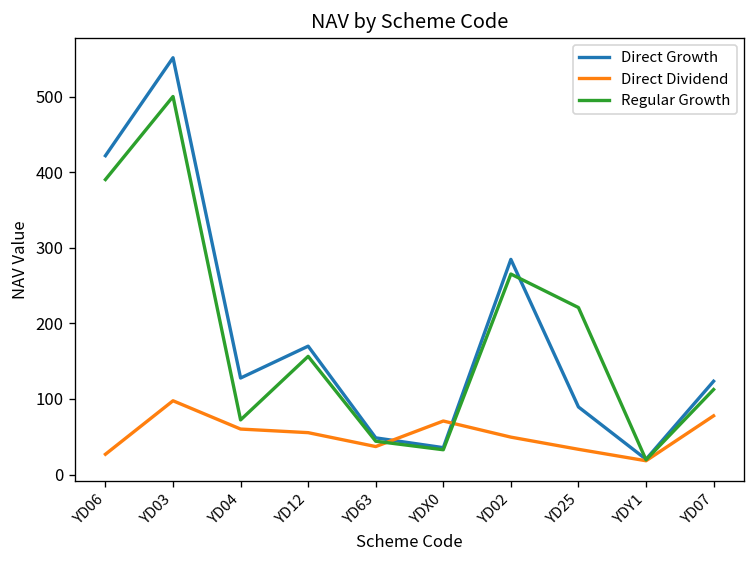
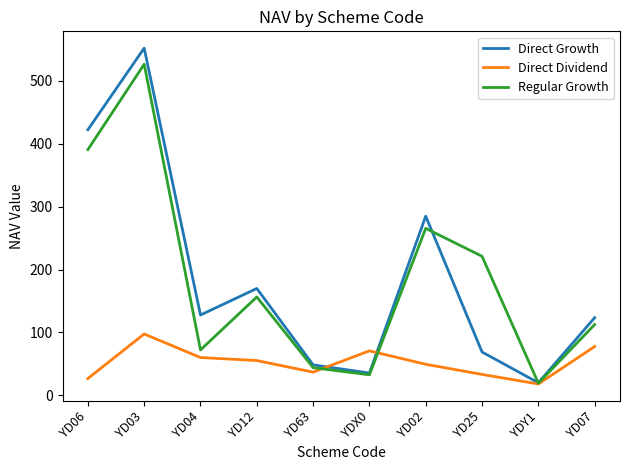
  {
    "Direct Growth": {
      "YD06": 420,
      "YD03": 550,
      "YD04": 130,
      "YD12": 170,
      "YD63": 50,
      "YD02": 280,
-     "YD25": 90,
+     "YD25": 70,
      "YD07": 120
    },
    "Direct Dividend": {
      "YD06": 30,
      "YD03": 100,
      "YD04": 60,
      "YD12": 60,
      "YD63": 40,
      "YDX0": 70,
      "YD02": 50,
      "YD25": 30,
      "YD07": 80
    },
    "Regular Growth": {
      "YD06": 390,
-     "YD03": 500,
+     "YD03": 530,
      "YD04": 70,
      "YD12": 160,
      "YD63": 40,
      "YD02": 270,
      "YD25": 220,
      "YD07": 110
    }
  }
